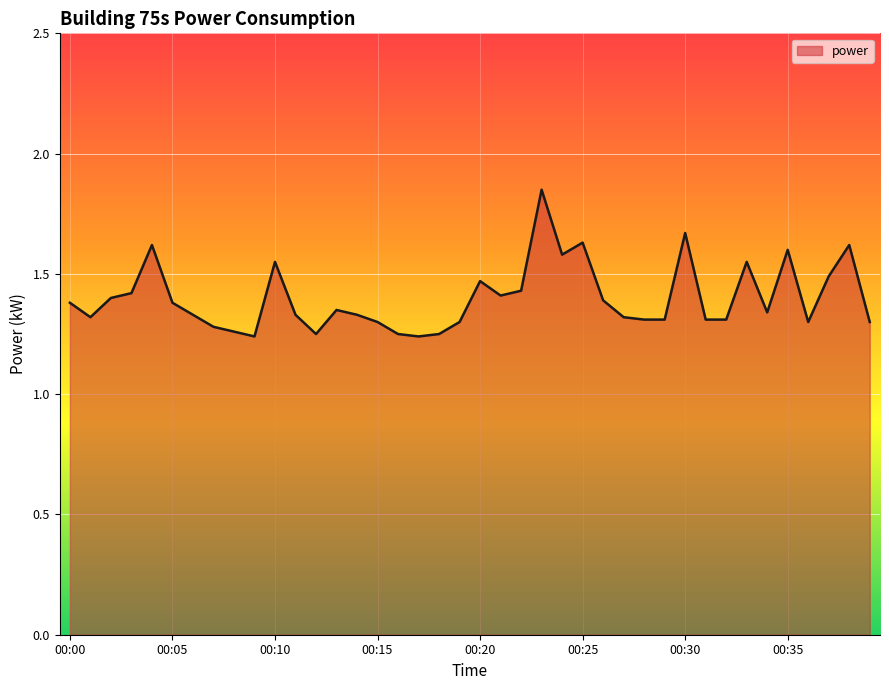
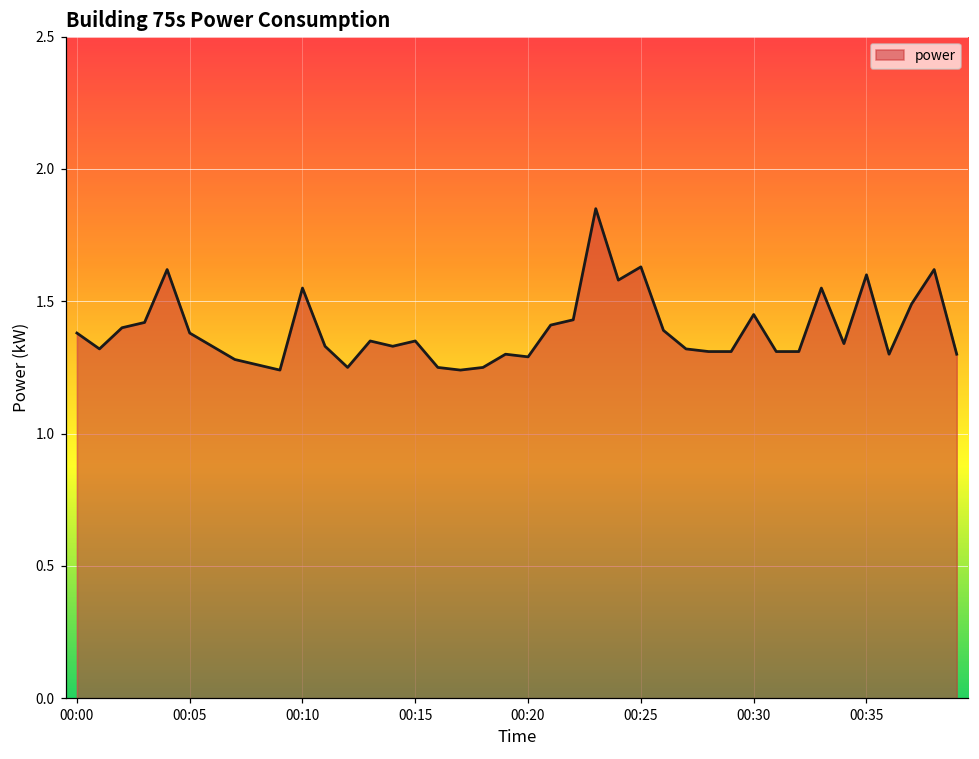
  {
    "00:00": 1.38,
    "00:05": 1.38,
    "00:10": 1.55,
-   "00:15": 1.30,
-   "00:20": 1.47,
+   "00:15": 1.35,
+   "00:20": 1.29,
    "00:25": 1.63,
-   "00:30": 1.67,
+   "00:30": 1.45,
    "00:35": 1.60
  }
